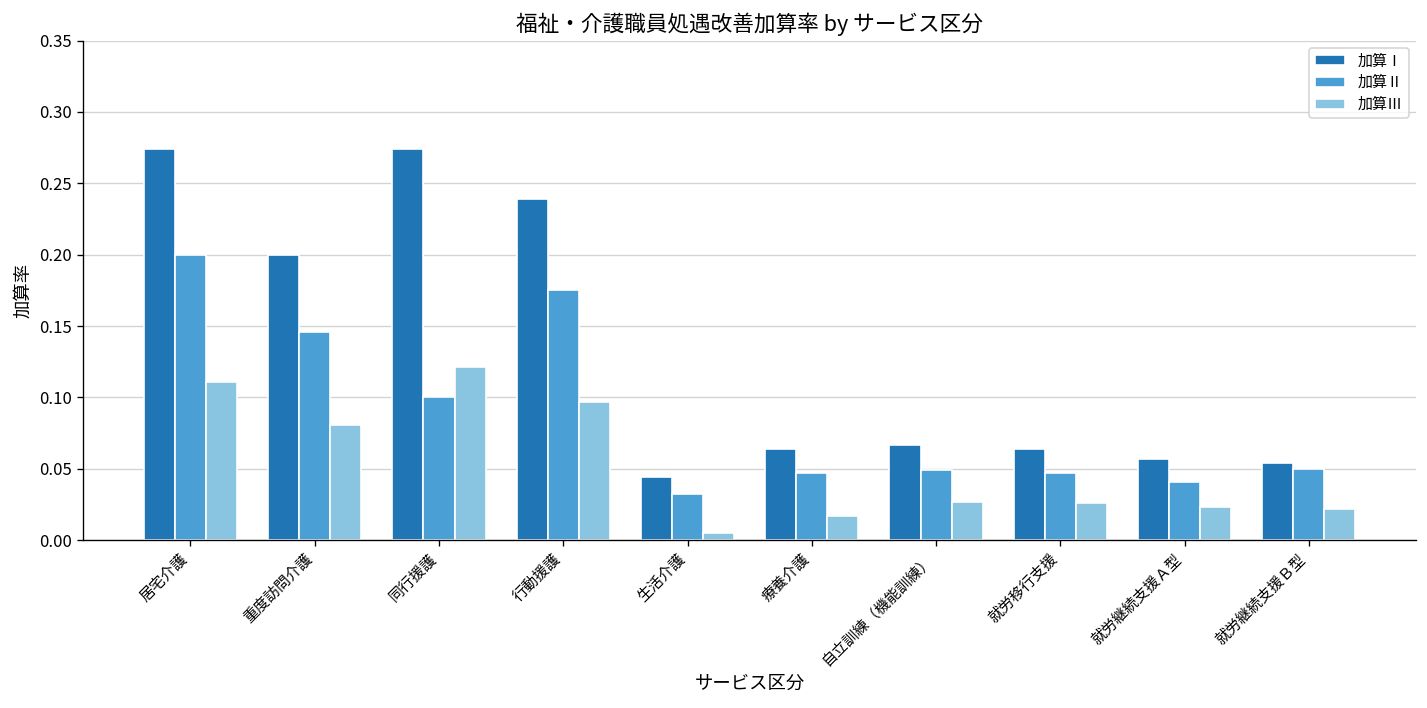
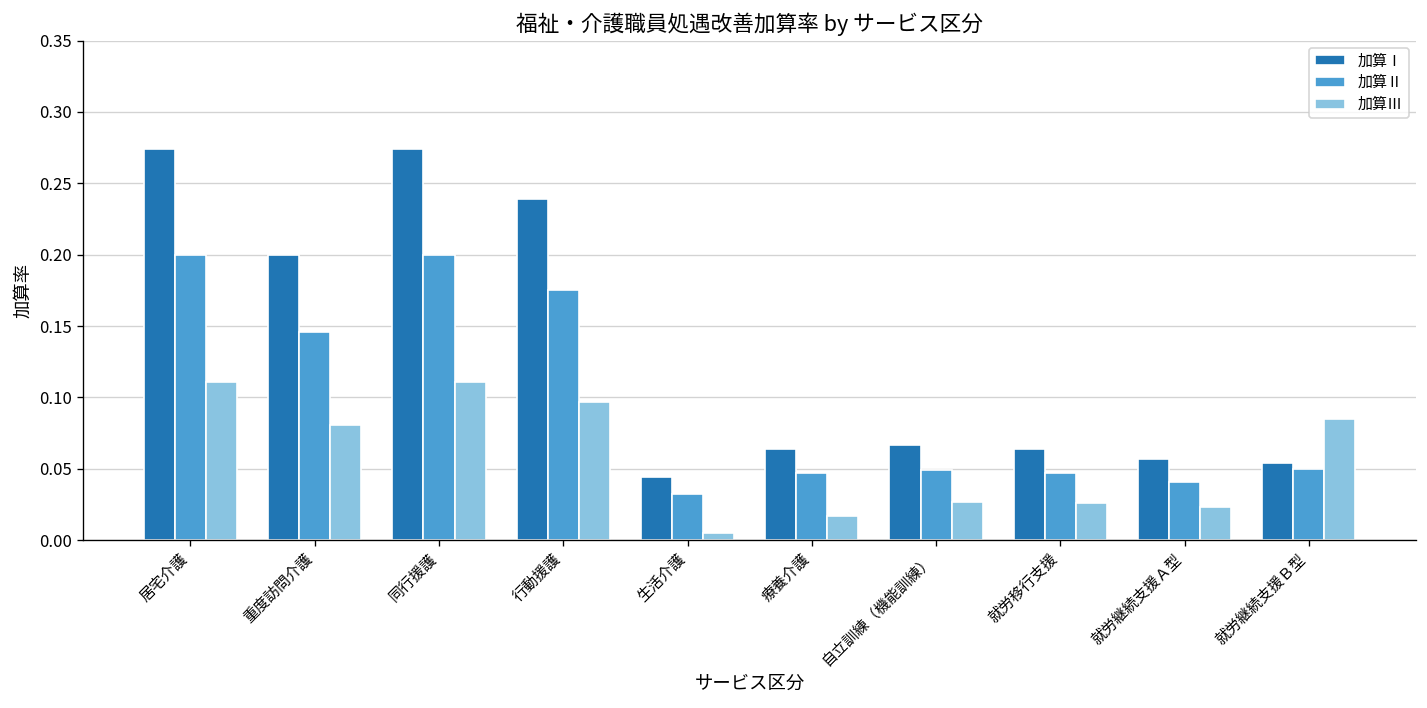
  {
    "加算Ⅰ": {
      "居宅介護": 0.274,
      "重度訪問介護": 0.200,
      "同行援護": 0.274,
      "行動援護": 0.239,
      "生活介護": 0.044,
      "療養介護": 0.064,
      "自立訓練（機能訓練）": 0.067,
      "就労移行支援": 0.064,
      "就労継続支援Ａ型": 0.057,
      "就労継続支援Ｂ型": 0.054
    },
    "加算Ⅱ": {
      "居宅介護": 0.2,
      "重度訪問介護": 0.146,
-     "同行援護": 0.1,
+     "同行援護": 0.2,
      "行動援護": 0.175,
      "生活介護": 0.032,
      "療養介護": 0.047,
      "自立訓練（機能訓練）": 0.049,
      "就労移行支援": 0.047,
      "就労継続支援Ａ型": 0.041,
      "就労継続支援Ｂ型": 0.050
    },
    "加算Ⅲ": {
      "居宅介護": 0.111,
      "重度訪問介護": 0.081,
-     "同行援護": 0.121,
+     "同行援護": 0.111,
      "行動援護": 0.097,
      "生活介護": 0.005,
      "療養介護": 0.017,
      "自立訓練（機能訓練）": 0.027,
      "就労移行支援": 0.026,
      "就労継続支援Ａ型": 0.023,
-     "就労継続支援Ｂ型": 0.022
+     "就労継続支援Ｂ型": 0.085
    }
  }
